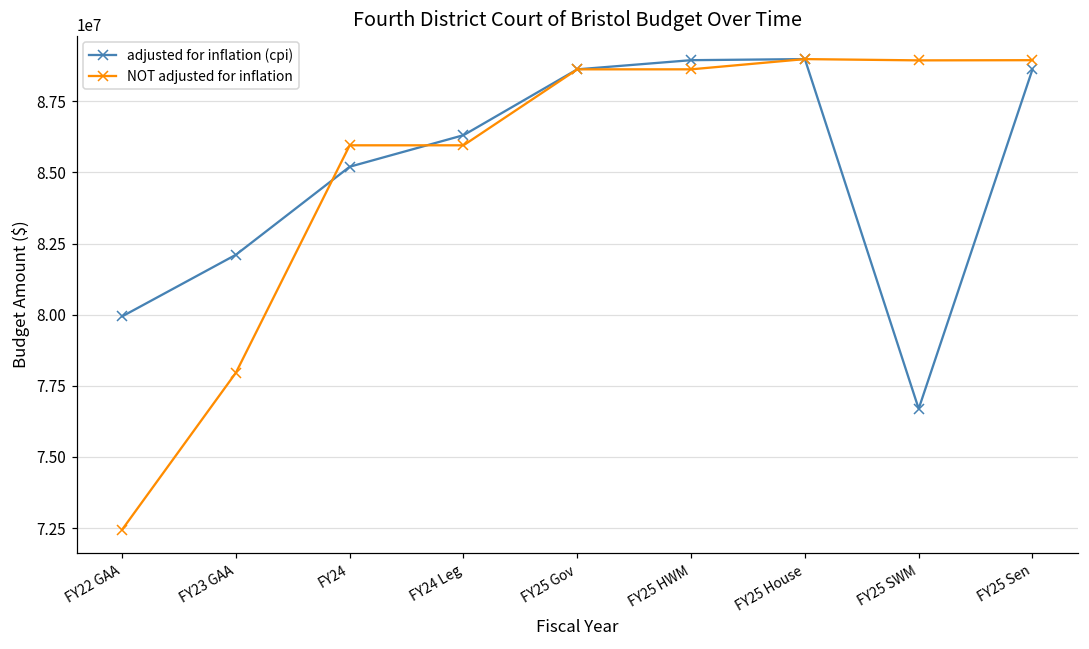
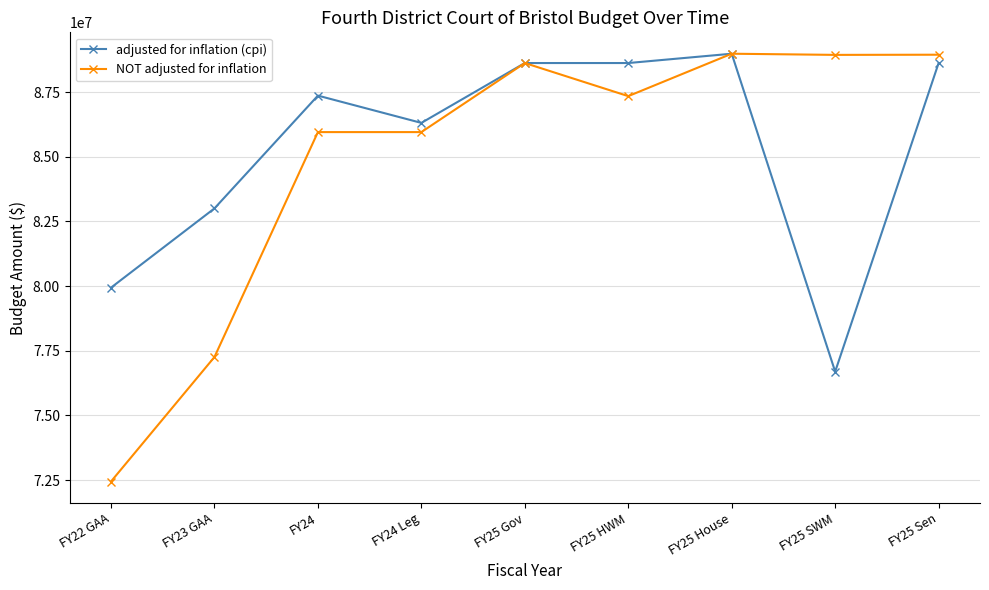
  {
    "adjusted for inflation (cpi)": {
      "FY22 GAA": 79900000,
-     "FY23 GAA": 82100000,
-     "FY24": 85200000,
+     "FY23 GAA": 83000000,
+     "FY24": 87400000,
      "FY24 Leg": 86300000,
-     "FY25 HWM": 88900000,
+     "FY25 HWM": 88600000,
      "FY25 SWM": 76700000,
      "FY25 Sen": 88600000
    },
    "NOT adjusted for inflation": {
      "FY22 GAA": 72400000,
-     "FY23 GAA": 78000000,
+     "FY23 GAA": 77300000,
      "FY24": 86000000,
      "FY24 Leg": 86000000,
-     "FY25 HWM": 88600000,
+     "FY25 HWM": 87300000,
      "FY25 SWM": 88900000,
      "FY25 Sen": 88900000
    }
  }
